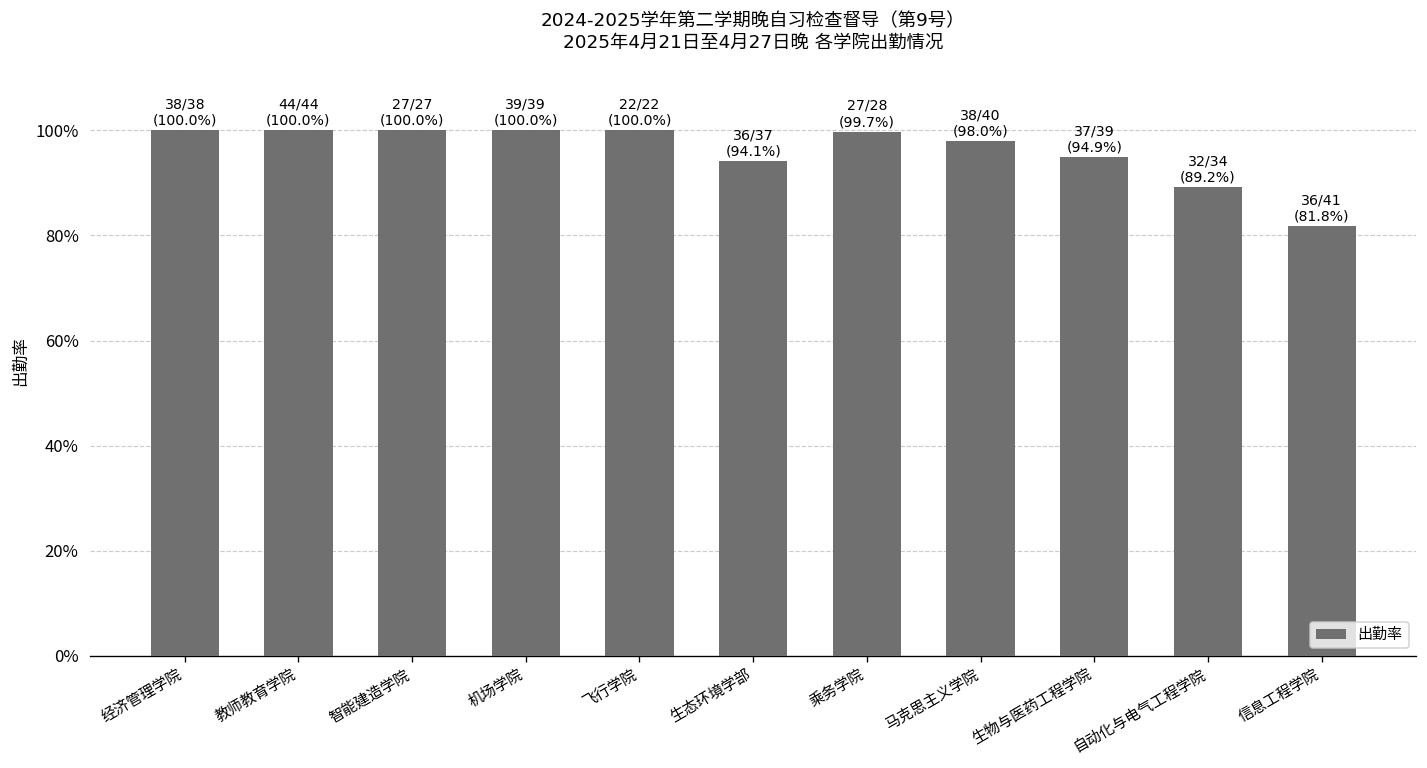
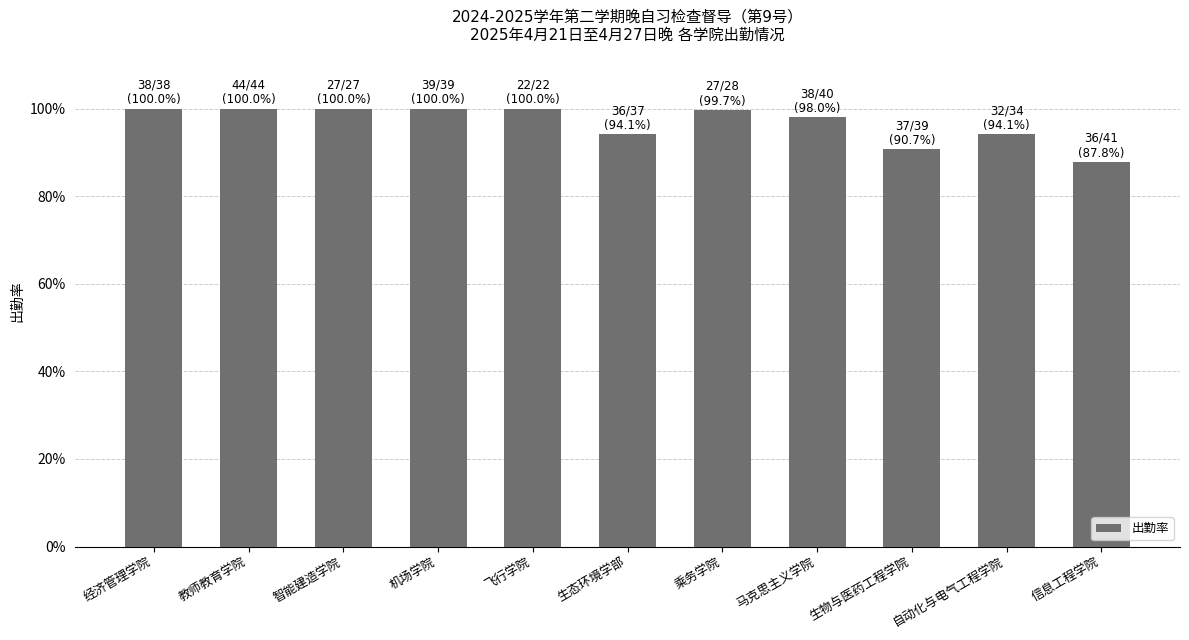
  {
    "经济管理学院": "(100.0%)",
    "教师教育学院": "(100.0%)",
    "智能建造学院": "(100.0%)",
    "机场学院": "(100.0%)",
    "飞行学院": "(100.0%)",
    "生态环境学部": "(94.1%)",
    "乘务学院": "(99.7%)",
    "马克思主义学院": "(98.0%)",
-   "生物与医药工程学院": "(94.9%)",
-   "自动化与电气工程学院": "(89.2%)",
-   "信息工程学院": "(81.8%)"
+   "生物与医药工程学院": "(90.7%)",
+   "自动化与电气工程学院": "(94.1%)",
+   "信息工程学院": "(87.8%)"
  }
